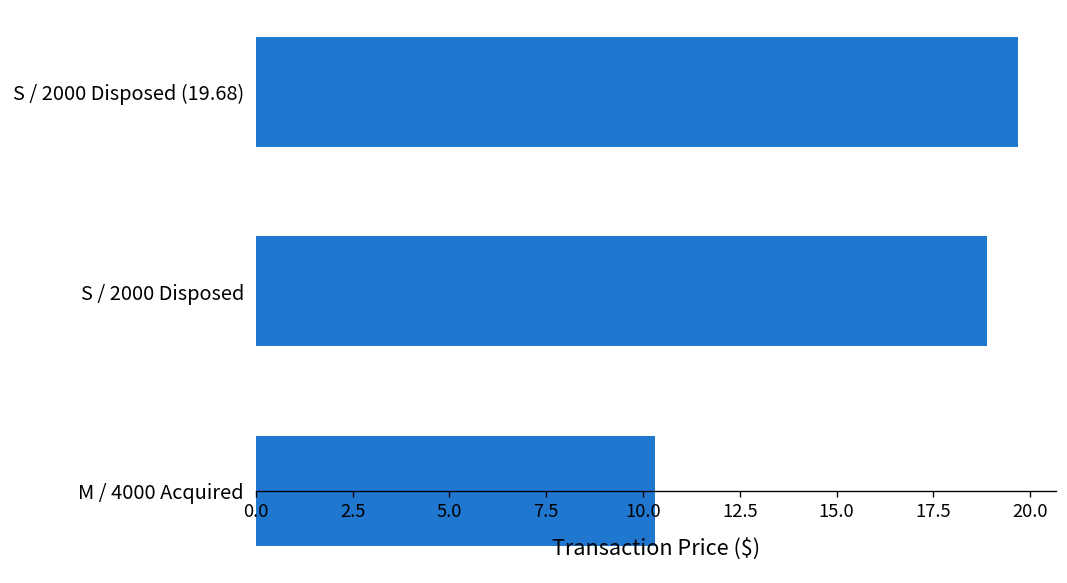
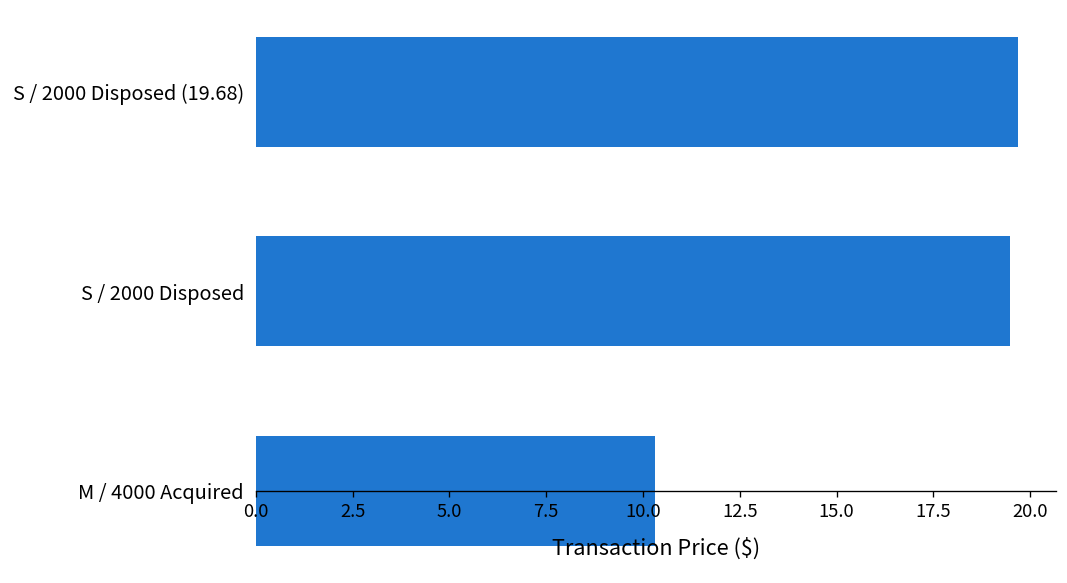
  {
    "S / 2000 Disposed (19.68)": 19.7,
-   "S / 2000 Disposed": 18.9,
+   "S / 2000 Disposed": 19.5,
    "M / 4000 Acquired": 10.3
  }
